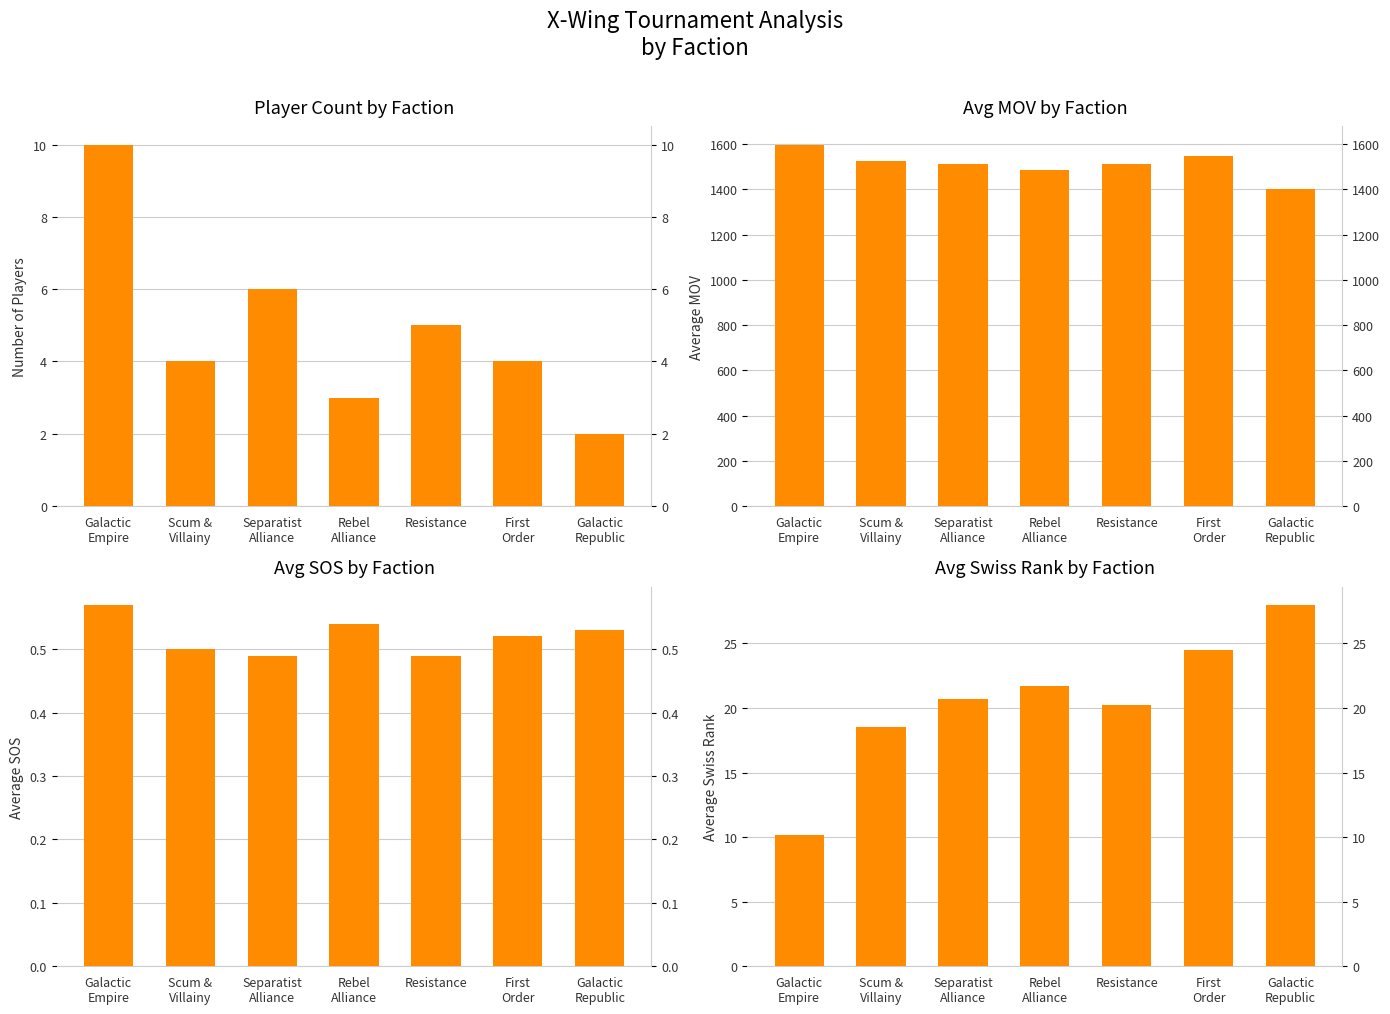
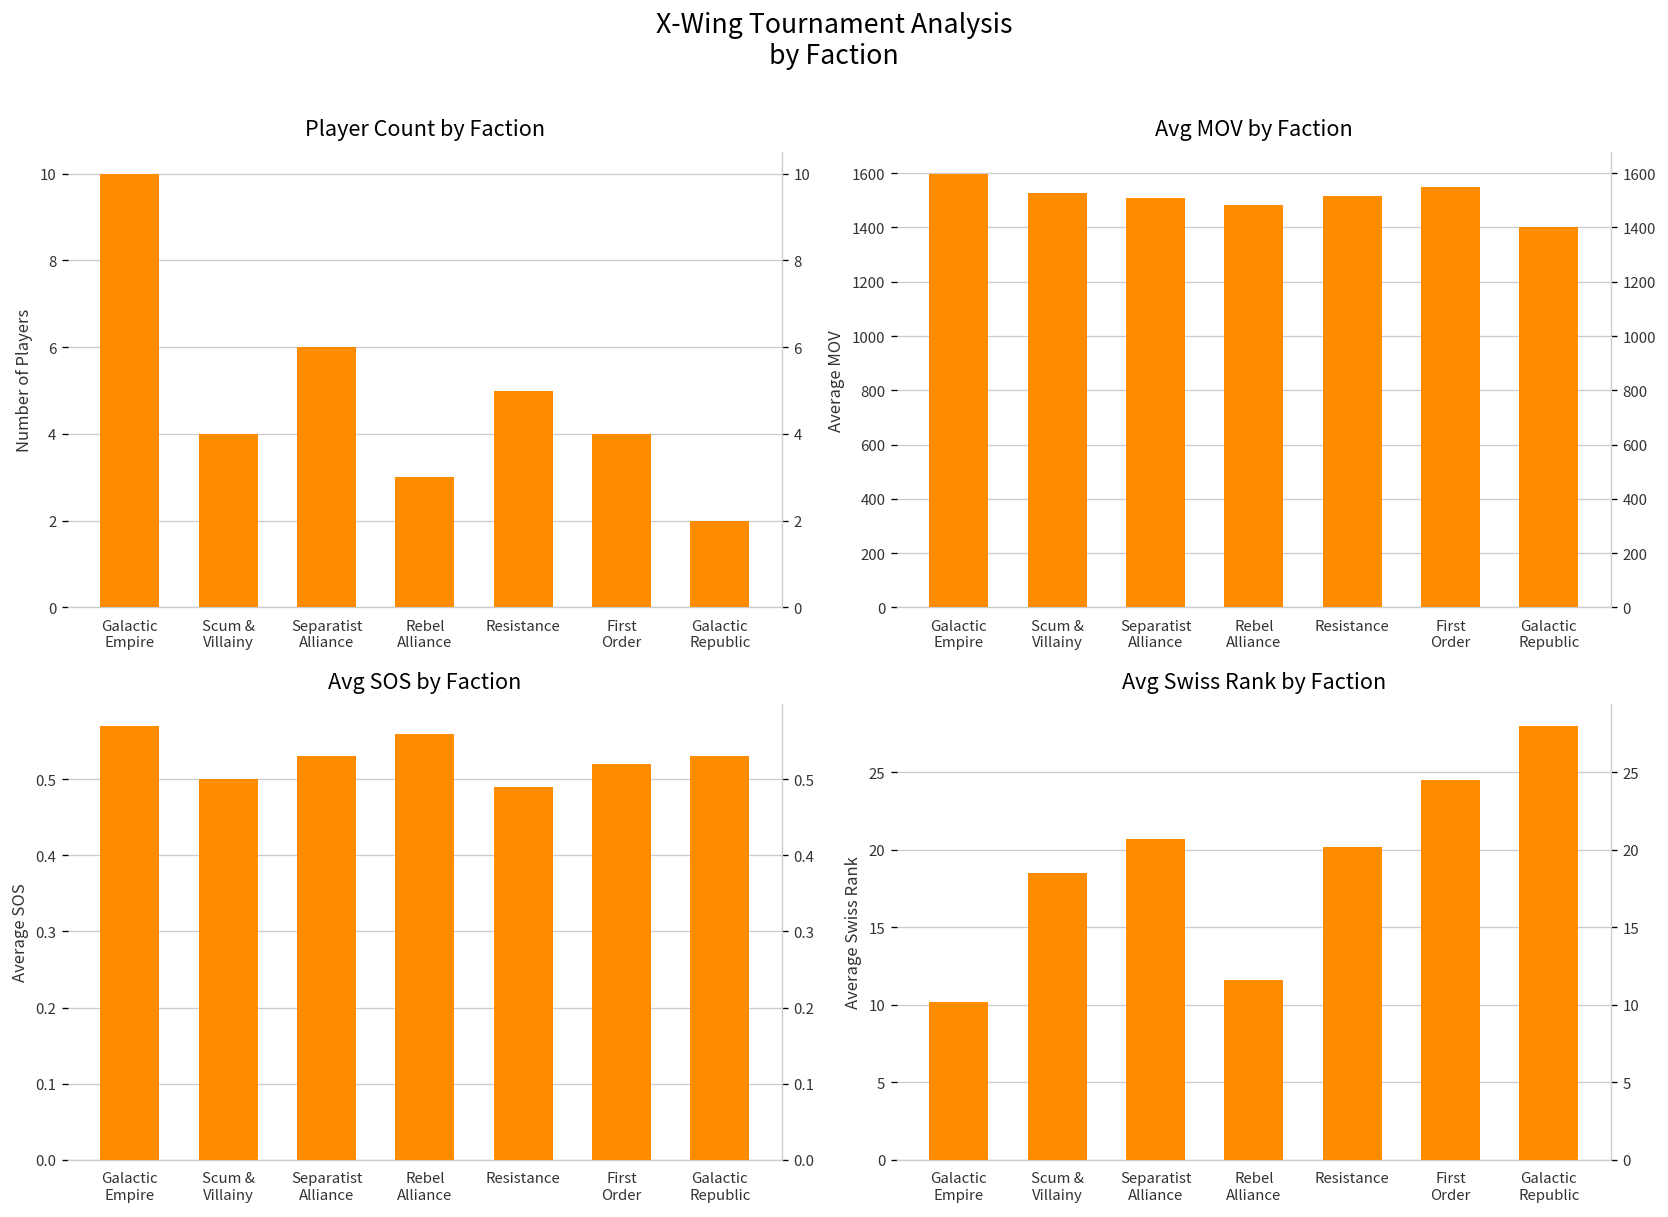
  {
    "Player Count by Faction": {
      "Galactic Empire": 10.0,
      "Scum & Villainy": 4.0,
      "Separatist Alliance": 6.0,
      "Rebel Alliance": 3.0,
      "Resistance": 5.0,
      "First Order": 4.0,
      "Galactic Republic": 2.0
    },
    "Avg MOV by Faction": {
      "Galactic Empire": 1600,
      "Scum & Villainy": 1530,
      "Separatist Alliance": 1510,
      "Rebel Alliance": 1480,
      "Resistance": 1510,
      "First Order": 1550,
      "Galactic Republic": 1400
    },
    "Avg SOS by Faction": {
      "Galactic Empire": 0.57,
      "Scum & Villainy": 0.50,
-     "Separatist Alliance": 0.49,
-     "Rebel Alliance": 0.54,
+     "Separatist Alliance": 0.53,
+     "Rebel Alliance": 0.56,
      "Resistance": 0.49,
      "First Order": 0.52,
      "Galactic Republic": 0.53
    },
    "Avg Swiss Rank by Faction": {
      "Galactic Empire": 10.2,
      "Scum & Villainy": 18.5,
      "Separatist Alliance": 20.7,
-     "Rebel Alliance": 21.7,
+     "Rebel Alliance": 11.6,
      "Resistance": 20.2,
      "First Order": 24.5,
      "Galactic Republic": 28.0
    }
  }
